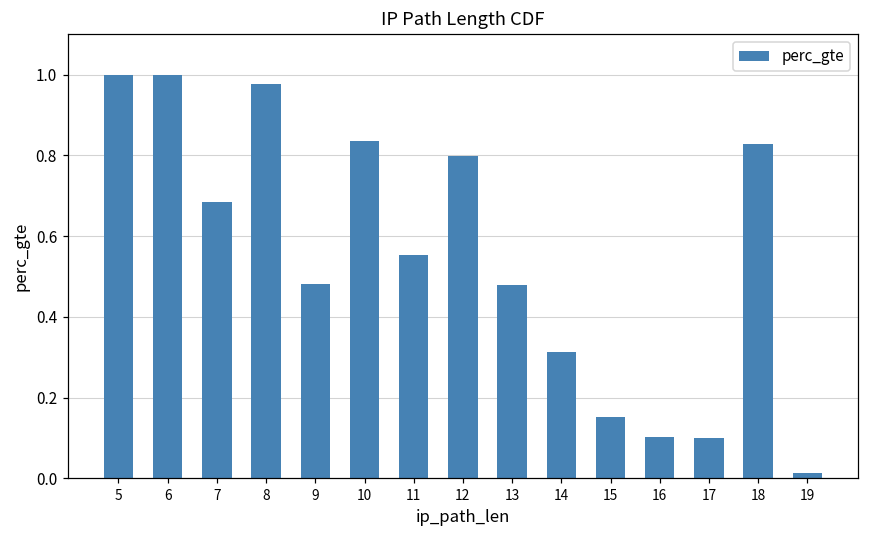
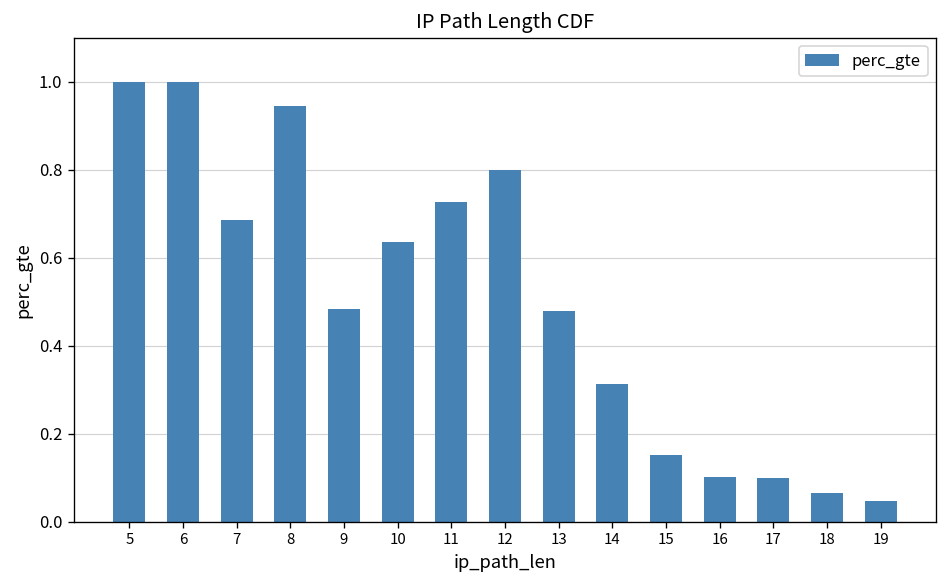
  {
    "5": 1.00,
    "6": 1.00,
    "7": 0.69,
-   "8": 0.98,
+   "8": 0.94,
    "9": 0.48,
-   "10": 0.84,
-   "11": 0.55,
+   "10": 0.64,
+   "11": 0.73,
    "12": 0.80,
    "13": 0.48,
    "14": 0.31,
    "15": 0.15,
    "16": 0.10,
    "17": 0.10,
-   "18": 0.83,
-   "19": 0.01
+   "18": 0.06,
+   "19": 0.05
  }
